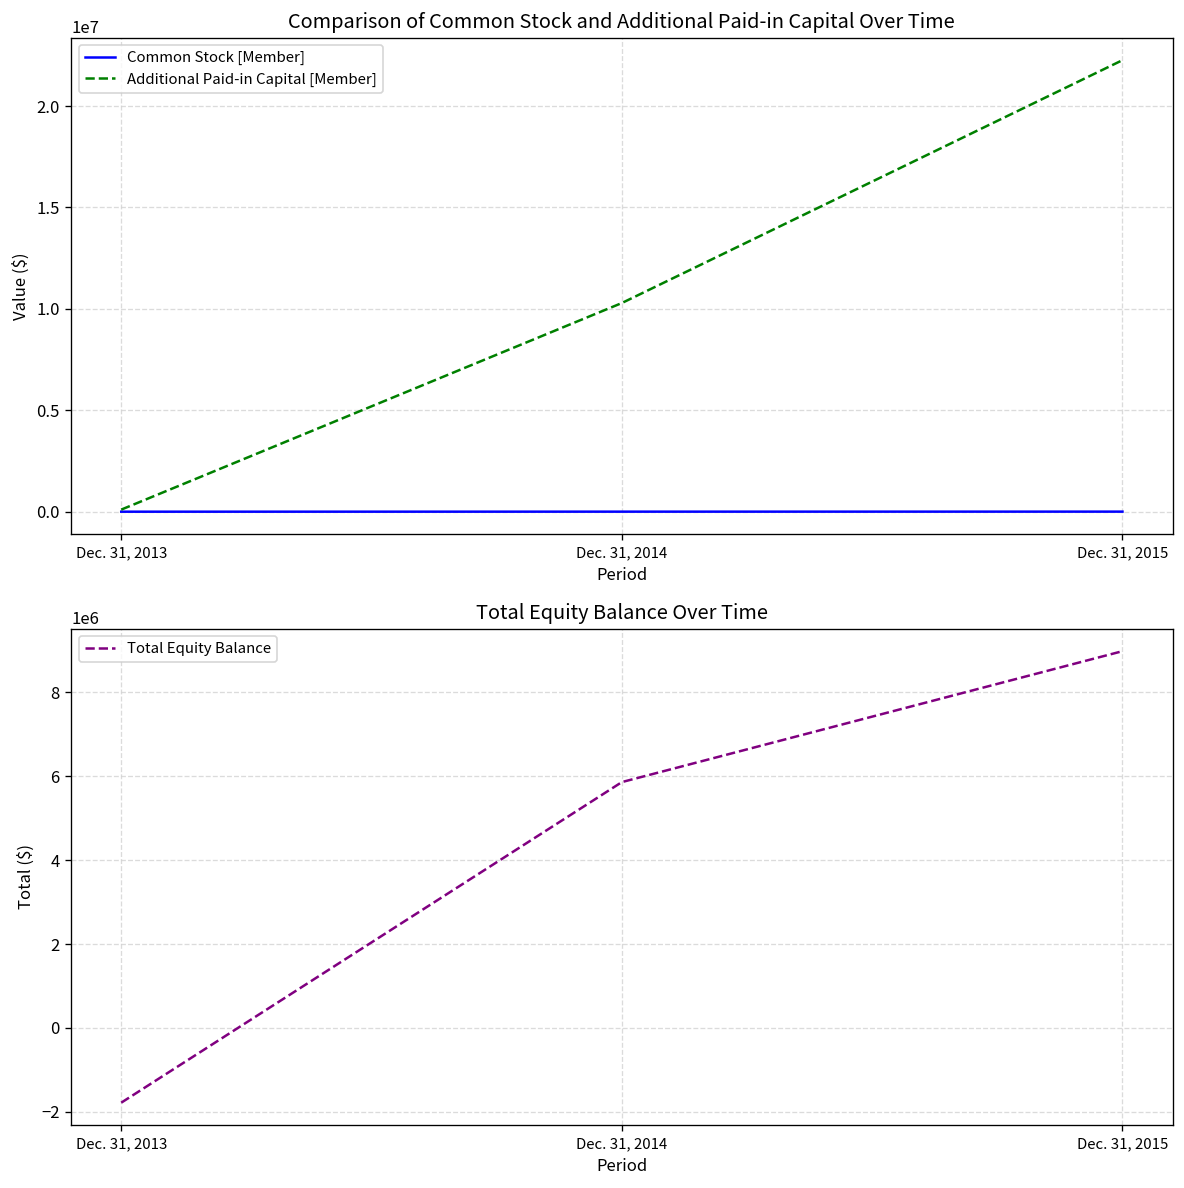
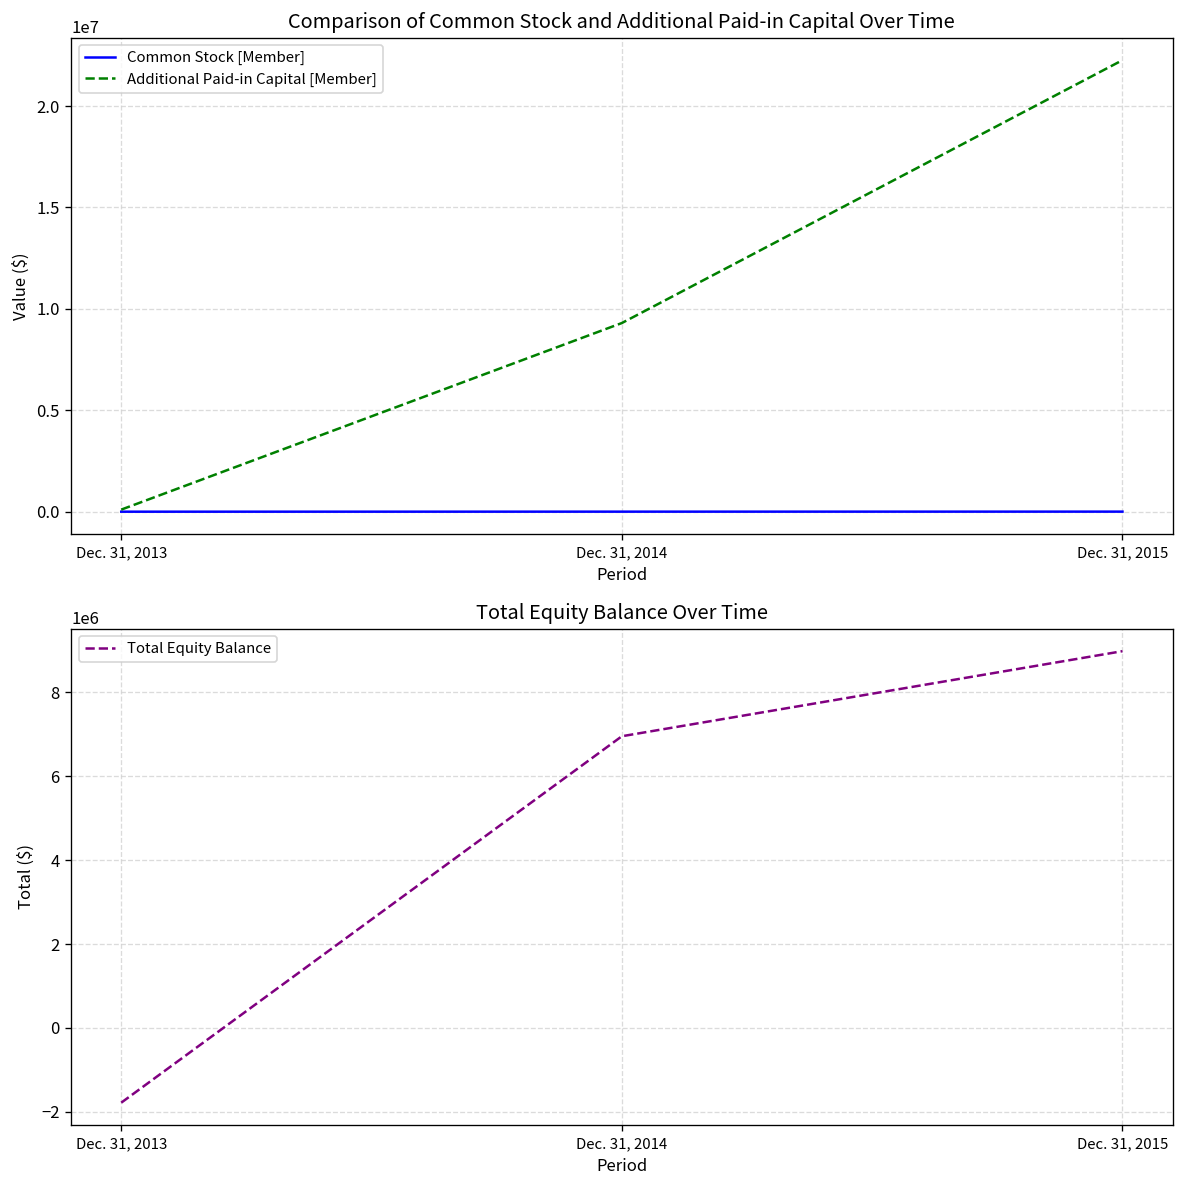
  {
    "Comparison of Common Stock and Additional Paid-in Capital Over Time": {
      "Common Stock [Member]": {
        "Dec. 31, 2014": 0,
        "Dec. 31, 2015": 0
      },
      "Additional Paid-in Capital [Member]": {
-       "Dec. 31, 2014": 10300000,
+       "Dec. 31, 2014": 9300000,
        "Dec. 31, 2015": 22300000
      }
    },
    "Total Equity Balance Over Time": {
      "Dec. 31, 2013": -1800000,
-     "Dec. 31, 2014": 5900000,
+     "Dec. 31, 2014": 7000000,
      "Dec. 31, 2015": 9000000
    }
  }
